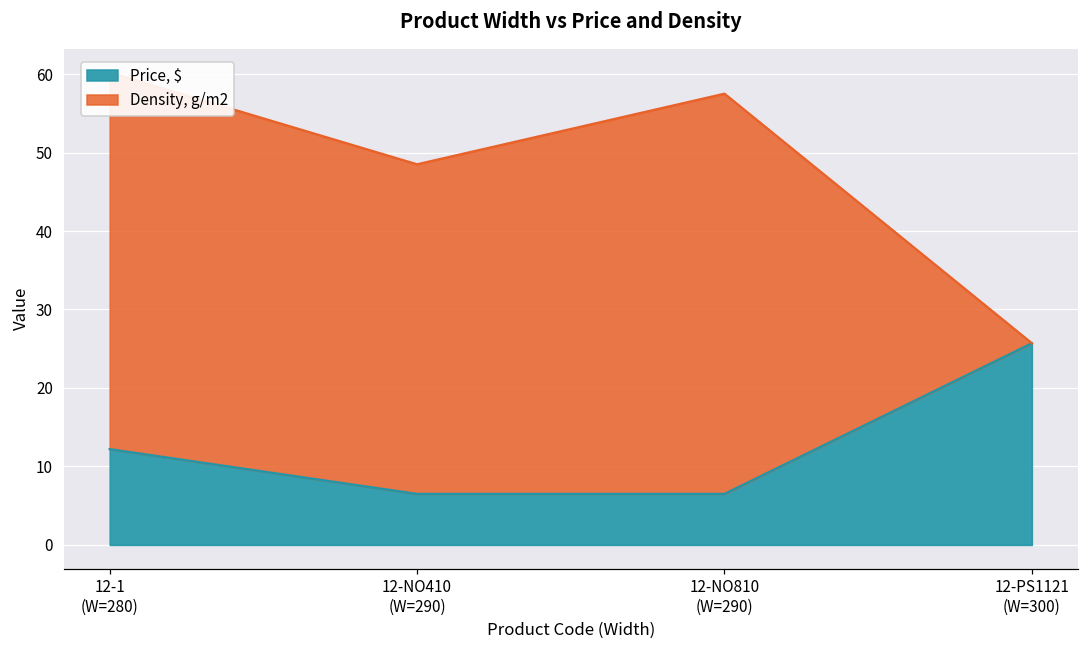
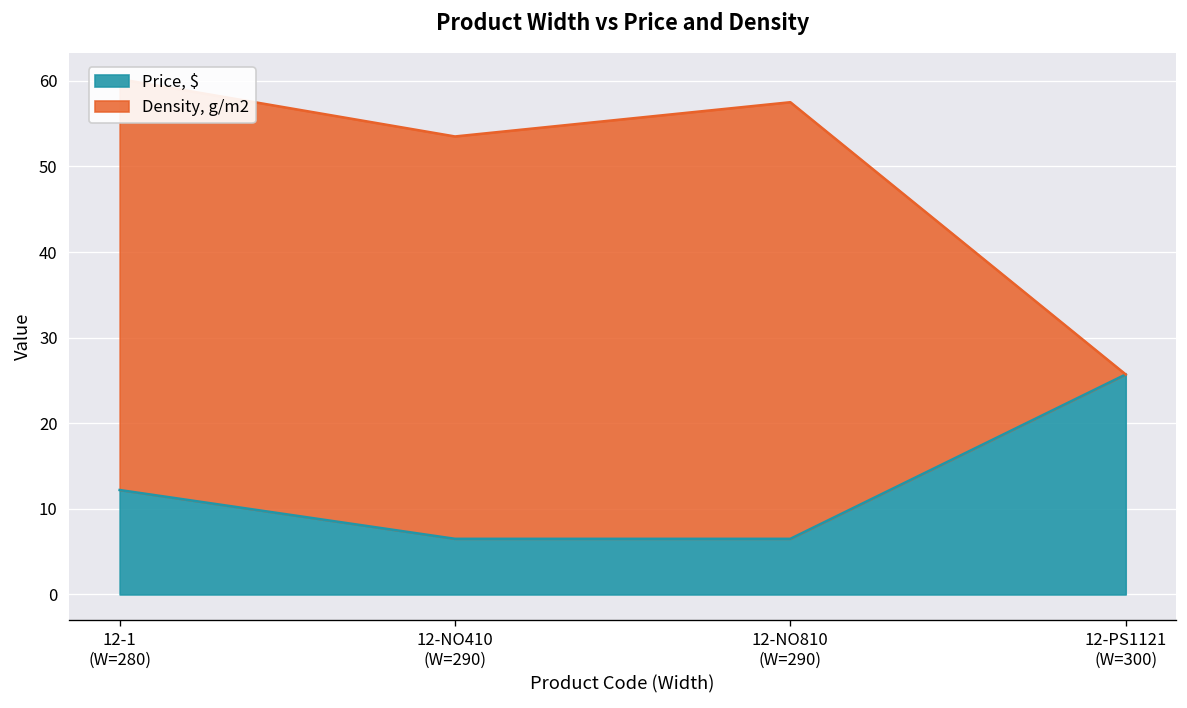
  {
    "Price, $": {
      "12-1 (W=280)": 12,
      "12-NO410 (W=290)": 7,
      "12-NO810 (W=290)": 7
    },
    "Density, g/m2": {
-     "12-NO410 (W=290)": 42,
+     "12-NO410 (W=290)": 47,
      "12-NO810 (W=290)": 51
    }
  }
